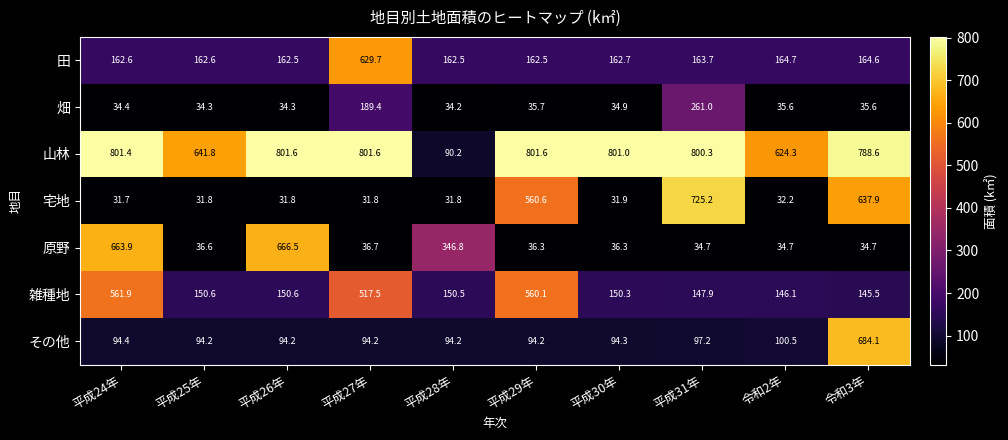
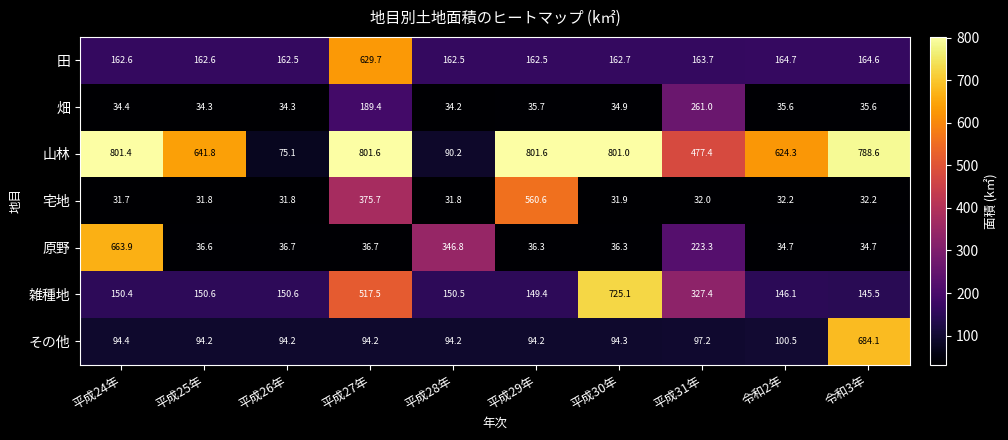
  {
    "田": {
      "平成24年": 162.6,
      "平成25年": 162.6,
      "平成26年": 162.5,
      "平成27年": 629.7,
      "平成28年": 162.5,
      "平成29年": 162.5,
      "平成30年": 162.7,
      "平成31年": 163.7,
      "令和2年": 164.7,
      "令和3年": 164.6
    },
    "畑": {
      "平成24年": 34.4,
      "平成25年": 34.3,
      "平成26年": 34.3,
      "平成27年": 189.4,
      "平成28年": 34.2,
      "平成29年": 35.7,
      "平成30年": 34.9,
      "平成31年": 261.0,
      "令和2年": 35.6,
      "令和3年": 35.6
    },
    "山林": {
      "平成24年": 801.4,
      "平成25年": 641.8,
-     "平成26年": 801.6,
+     "平成26年": 75.1,
      "平成27年": 801.6,
      "平成28年": 90.2,
      "平成29年": 801.6,
      "平成30年": 801.0,
-     "平成31年": 800.3,
+     "平成31年": 477.4,
      "令和2年": 624.3,
      "令和3年": 788.6
    },
    "宅地": {
      "平成24年": 31.7,
      "平成25年": 31.8,
      "平成26年": 31.8,
-     "平成27年": 31.8,
+     "平成27年": 375.7,
      "平成28年": 31.8,
      "平成29年": 560.6,
      "平成30年": 31.9,
-     "平成31年": 725.2,
+     "平成31年": 32.0,
      "令和2年": 32.2,
-     "令和3年": 637.9
+     "令和3年": 32.2
    },
    "原野": {
      "平成24年": 663.9,
      "平成25年": 36.6,
-     "平成26年": 666.5,
+     "平成26年": 36.7,
      "平成27年": 36.7,
      "平成28年": 346.8,
      "平成29年": 36.3,
      "平成30年": 36.3,
-     "平成31年": 34.7,
+     "平成31年": 223.3,
      "令和2年": 34.7,
      "令和3年": 34.7
    },
    "雑種地": {
-     "平成24年": 561.9,
+     "平成24年": 150.4,
      "平成25年": 150.6,
      "平成26年": 150.6,
      "平成27年": 517.5,
      "平成28年": 150.5,
-     "平成29年": 560.1,
-     "平成30年": 150.3,
-     "平成31年": 147.9,
+     "平成29年": 149.4,
+     "平成30年": 725.1,
+     "平成31年": 327.4,
      "令和2年": 146.1,
      "令和3年": 145.5
    },
    "その他": {
      "平成24年": 94.4,
      "平成25年": 94.2,
      "平成26年": 94.2,
      "平成27年": 94.2,
      "平成28年": 94.2,
      "平成29年": 94.2,
      "平成30年": 94.3,
      "平成31年": 97.2,
      "令和2年": 100.5,
      "令和3年": 684.1
    }
  }
